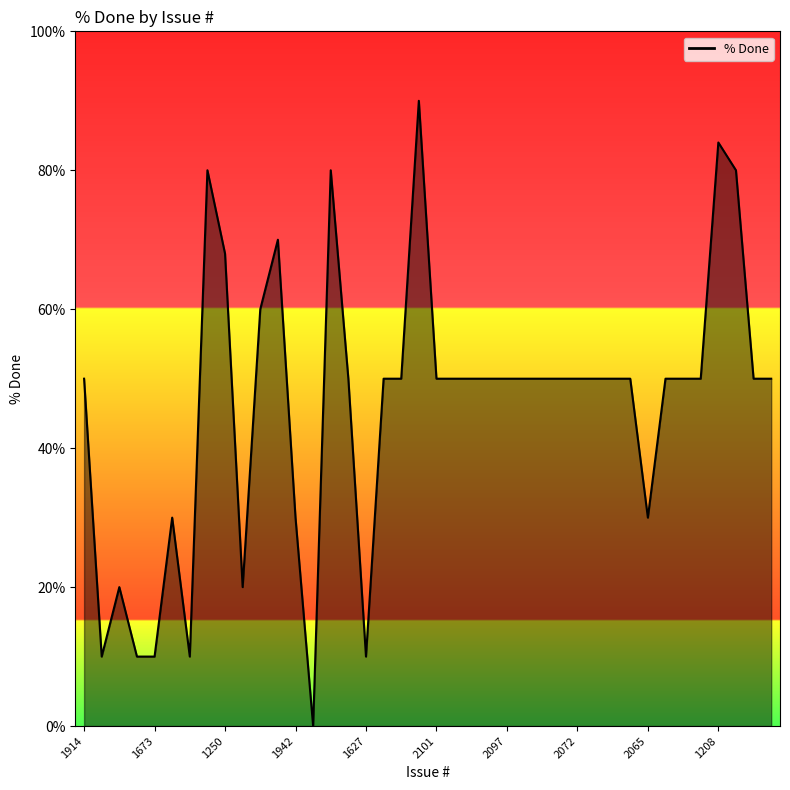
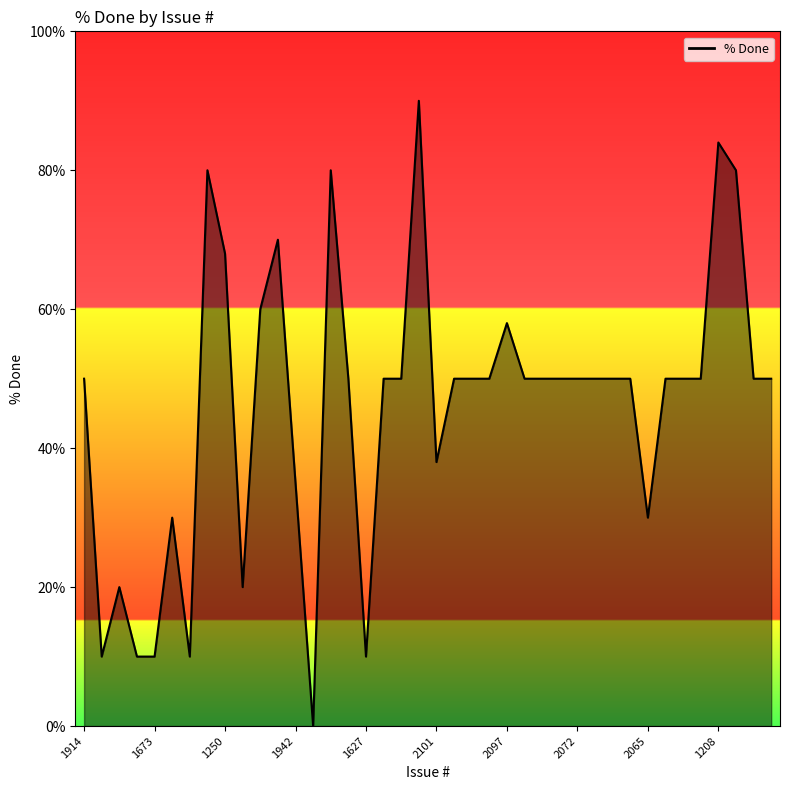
  {
    "1914": "50%",
    "1673": "10%",
    "1250": "68%",
-   "1942": "30%",
+   "1942": "35%",
    "1627": "10%",
-   "2101": "50%",
-   "2097": "50%",
+   "2101": "38%",
+   "2097": "58%",
    "2072": "50%",
    "2065": "30%",
    "1208": "84%"
  }
